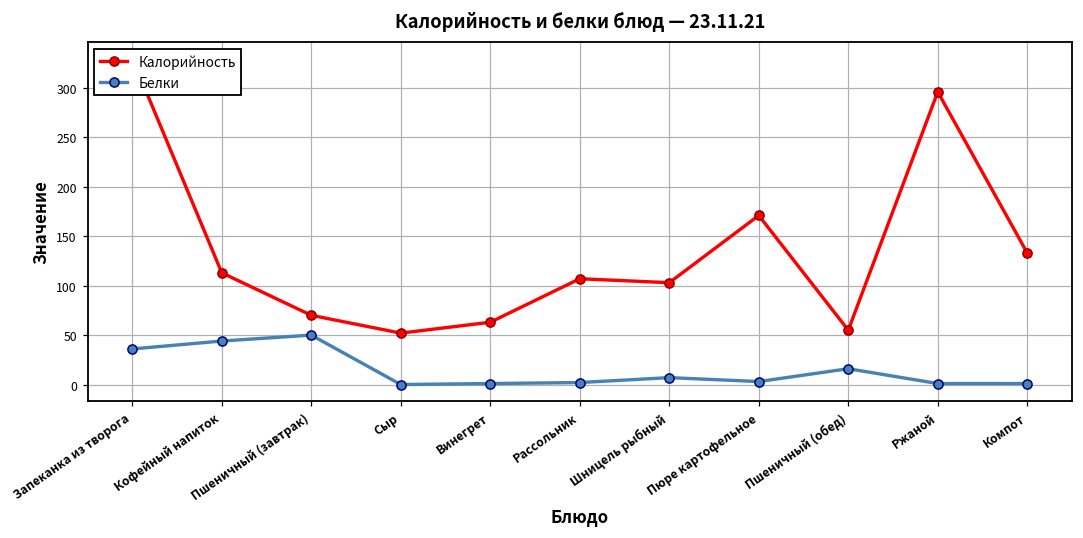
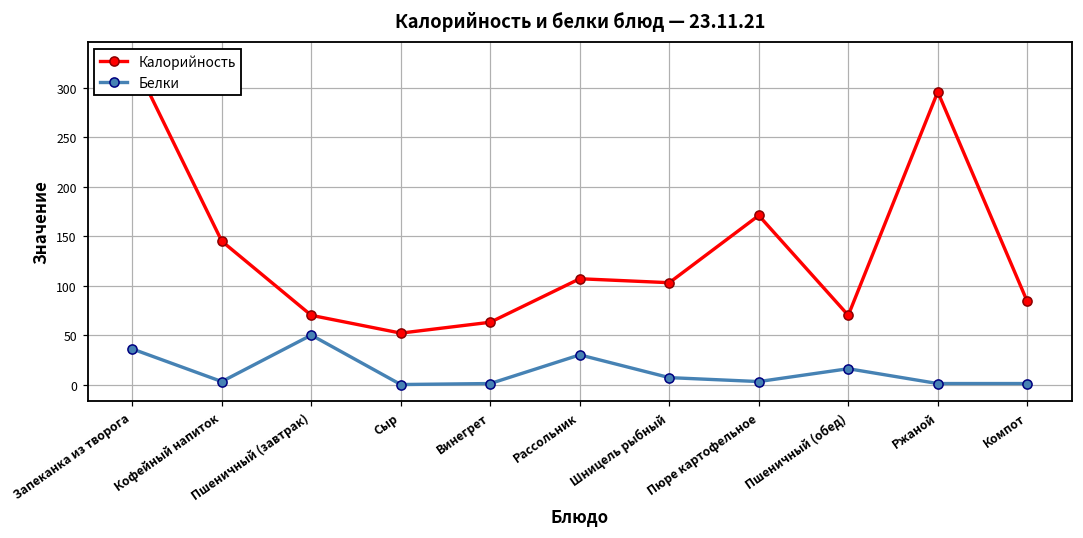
  {
    "Калорийность": {
-     "Кофейный напиток": 110,
+     "Кофейный напиток": 150,
      "Пшеничный (завтрак)": 70,
      "Сыр": 50,
      "Винегрет": 60,
      "Рассольник": 110,
      "Шницель рыбный": 100,
      "Пюре картофельное": 170,
-     "Пшеничный (обед)": 60,
+     "Пшеничный (обед)": 70,
      "Ржаной": 300,
-     "Компот": 130
+     "Компот": 80
    },
    "Белки": {
      "Запеканка из творога": 40,
-     "Кофейный напиток": 40,
+     "Кофейный напиток": 0,
      "Пшеничный (завтрак)": 50,
      "Сыр": 0,
      "Винегрет": 0,
-     "Рассольник": 0,
+     "Рассольник": 30,
      "Шницель рыбный": 10,
      "Пюре картофельное": 0,
      "Пшеничный (обед)": 20,
      "Ржаной": 0,
      "Компот": 0
    }
  }
